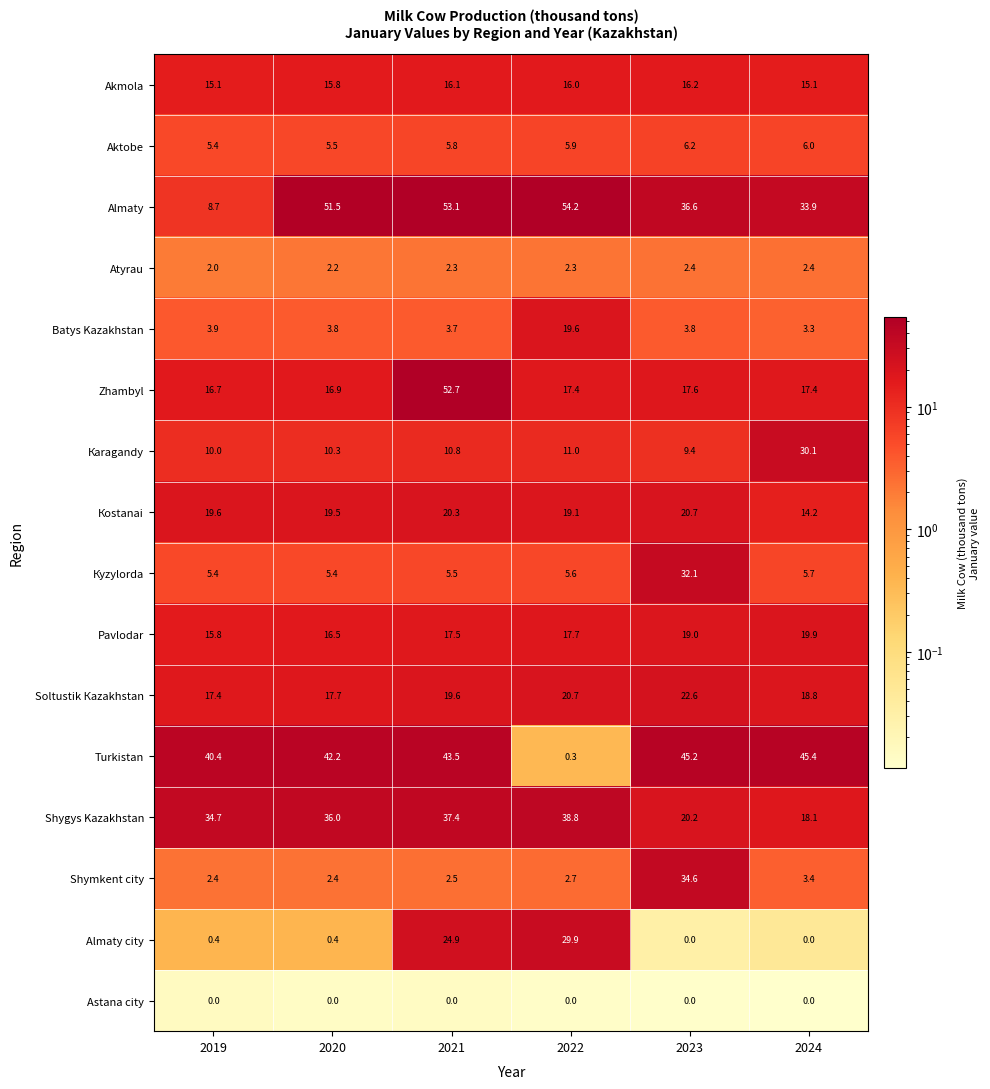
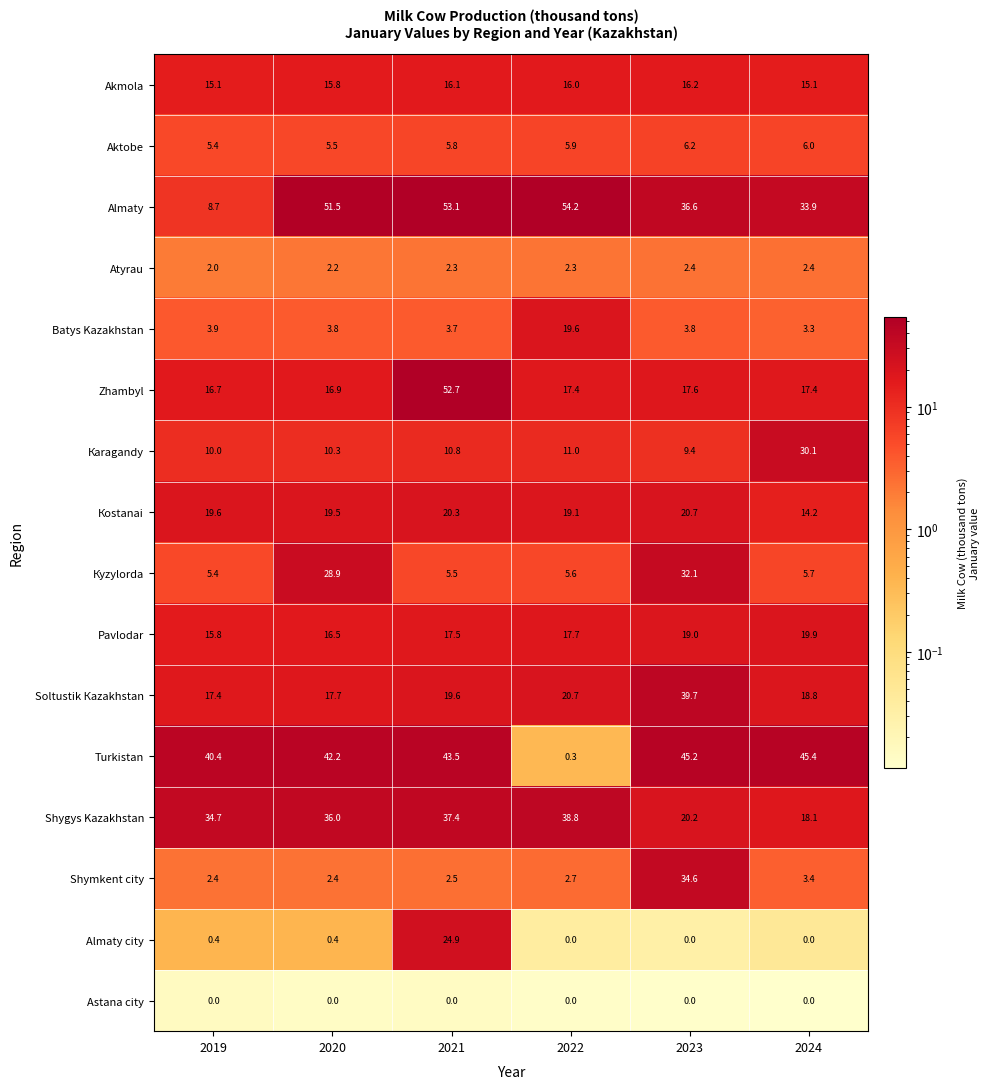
  {
    "Akmola": {
      "2019": 15.1,
      "2020": 15.8,
      "2021": 16.1,
      "2022": 16.0,
      "2023": 16.2,
      "2024": 15.1
    },
    "Аktobе": {
      "2019": 5.4,
      "2020": 5.5,
      "2021": 5.8,
      "2022": 5.9,
      "2023": 6.2,
      "2024": 6.0
    },
    "Аlmaty": {
      "2019": 8.7,
      "2020": 51.5,
      "2021": 53.1,
      "2022": 54.2,
      "2023": 36.6,
      "2024": 33.9
    },
    "Аtyrau": {
      "2019": 2.0,
      "2020": 2.2,
      "2021": 2.3,
      "2022": 2.3,
      "2023": 2.4,
      "2024": 2.4
    },
    "Batys Kazakhstan": {
      "2019": 3.9,
      "2020": 3.8,
      "2021": 3.7,
      "2022": 19.6,
      "2023": 3.8,
      "2024": 3.3
    },
    "Zhambyl": {
      "2019": 16.7,
      "2020": 16.9,
      "2021": 52.7,
      "2022": 17.4,
      "2023": 17.6,
      "2024": 17.4
    },
    "Кaragandy": {
      "2019": 10.0,
      "2020": 10.3,
      "2021": 10.8,
      "2022": 11.0,
      "2023": 9.4,
      "2024": 30.1
    },
    "Коstanai": {
      "2019": 19.6,
      "2020": 19.5,
      "2021": 20.3,
      "2022": 19.1,
      "2023": 20.7,
      "2024": 14.2
    },
    "Кyzylorda": {
      "2019": 5.4,
-     "2020": 5.4,
+     "2020": 28.9,
      "2021": 5.5,
      "2022": 5.6,
      "2023": 32.1,
      "2024": 5.7
    },
    "Pavlodar": {
      "2019": 15.8,
      "2020": 16.5,
      "2021": 17.5,
      "2022": 17.7,
      "2023": 19.0,
      "2024": 19.9
    },
    "Soltustik Кazakhstan": {
      "2019": 17.4,
      "2020": 17.7,
      "2021": 19.6,
      "2022": 20.7,
-     "2023": 22.6,
+     "2023": 39.7,
      "2024": 18.8
    },
    "Turkistan": {
      "2019": 40.4,
      "2020": 42.2,
      "2021": 43.5,
      "2022": 0.3,
      "2023": 45.2,
      "2024": 45.4
    },
    "Shygys Kazakhstan": {
      "2019": 34.7,
      "2020": 36.0,
      "2021": 37.4,
      "2022": 38.8,
      "2023": 20.2,
      "2024": 18.1
    },
    "Shymkent city": {
      "2019": 2.4,
      "2020": 2.4,
      "2021": 2.5,
      "2022": 2.7,
      "2023": 34.6,
      "2024": 3.4
    },
    "Аlmaty city": {
      "2019": 0.4,
      "2020": 0.4,
      "2021": 24.9,
-     "2022": 29.9,
+     "2022": 0.0,
      "2023": 0.0,
      "2024": 0.0
    },
    "Astana city": {
      "2019": 0.0,
      "2020": 0.0,
      "2021": 0.0,
      "2022": 0.0,
      "2023": 0.0,
      "2024": 0.0
    }
  }
